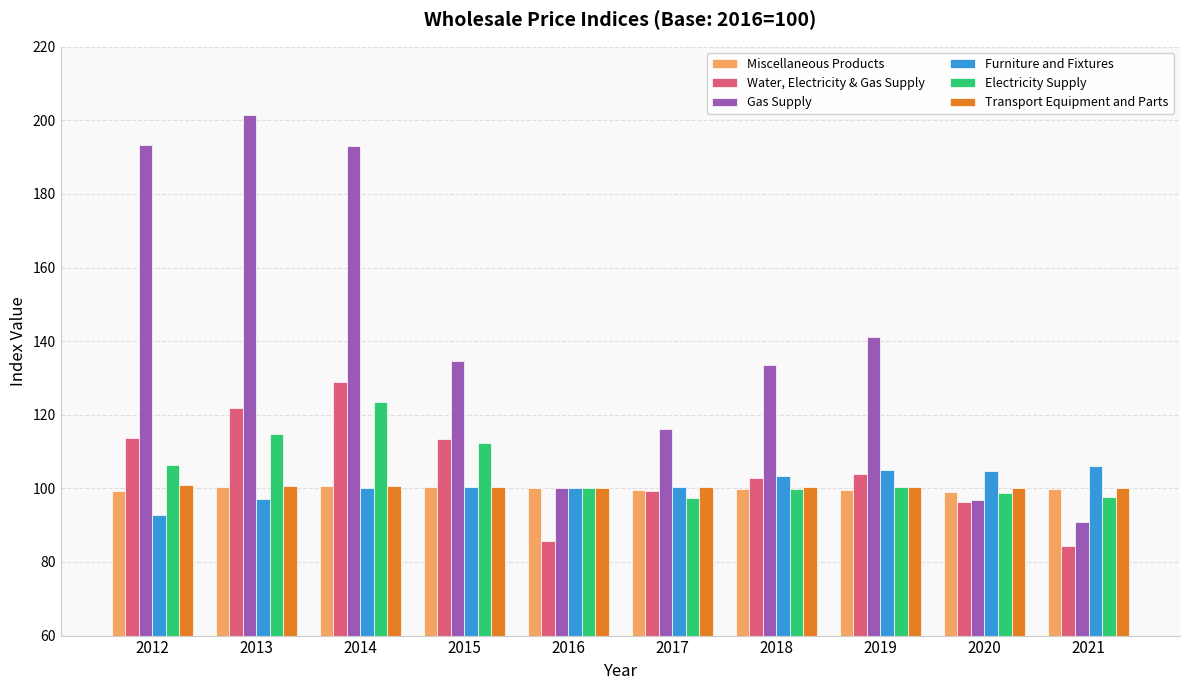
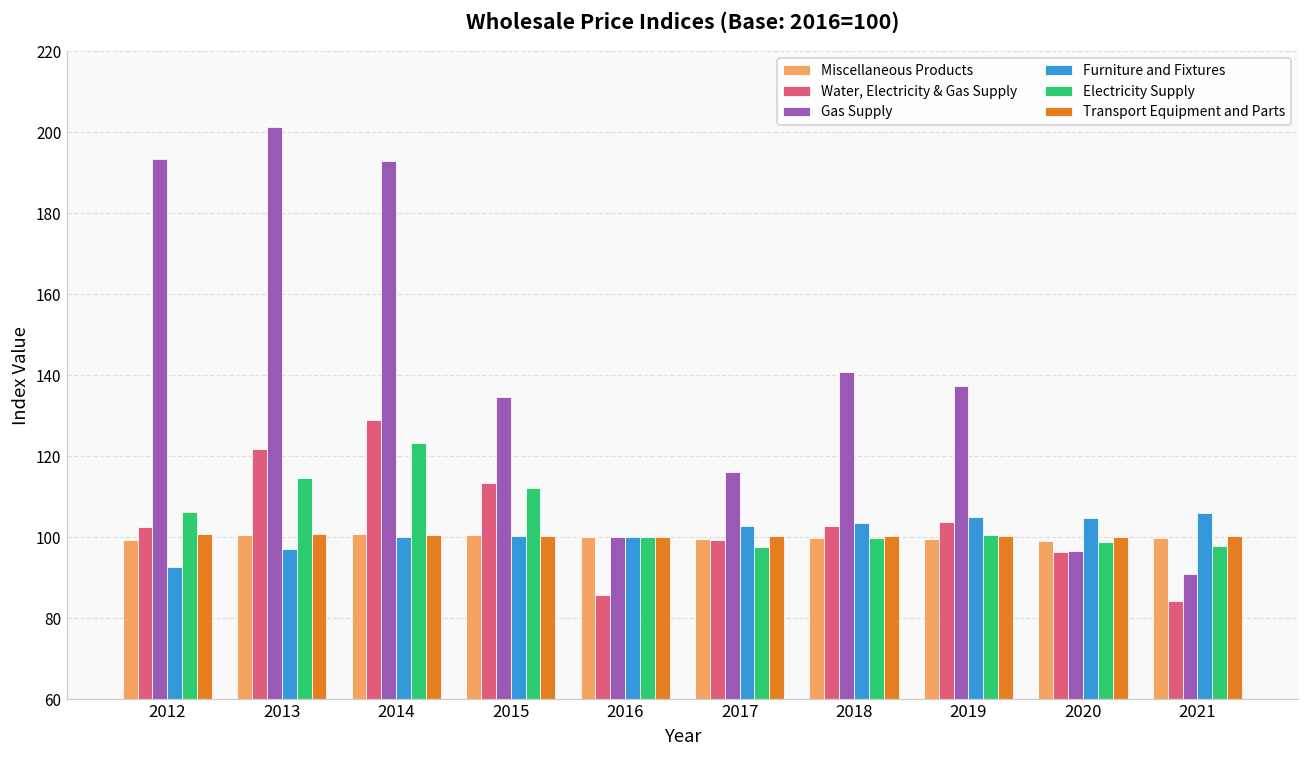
  {
    "Miscellaneous Products": {
      "2012": 99,
      "2013": 100,
      "2014": 101,
      "2015": 100,
      "2016": 100,
      "2017": 100,
      "2018": 100,
      "2019": 100,
      "2020": 99,
      "2021": 100
    },
    "Water, Electricity & Gas Supply": {
-     "2012": 114,
+     "2012": 103,
      "2013": 122,
      "2014": 129,
      "2015": 113,
      "2016": 86,
      "2017": 99,
      "2018": 103,
      "2019": 104,
      "2020": 96,
      "2021": 84
    },
    "Gas Supply": {
      "2012": 193,
      "2013": 201,
      "2014": 193,
      "2015": 135,
      "2016": 100,
      "2017": 116,
-     "2018": 134,
-     "2019": 141,
+     "2018": 141,
+     "2019": 137,
      "2020": 97,
      "2021": 91
    },
    "Furniture and Fixtures": {
      "2012": 93,
      "2013": 97,
      "2014": 100,
      "2015": 100,
      "2016": 100,
-     "2017": 100,
+     "2017": 103,
      "2018": 103,
      "2019": 105,
      "2020": 105,
      "2021": 106
    },
    "Electricity Supply": {
      "2012": 106,
      "2013": 115,
      "2014": 123,
      "2015": 112,
      "2016": 100,
      "2017": 97,
      "2018": 100,
      "2019": 100,
      "2020": 99,
      "2021": 98
    },
    "Transport Equipment and Parts": {
      "2012": 101,
      "2013": 101,
      "2014": 101,
      "2015": 100,
      "2016": 100,
      "2017": 100,
      "2018": 100,
      "2019": 100,
      "2020": 100,
      "2021": 100
    }
  }
